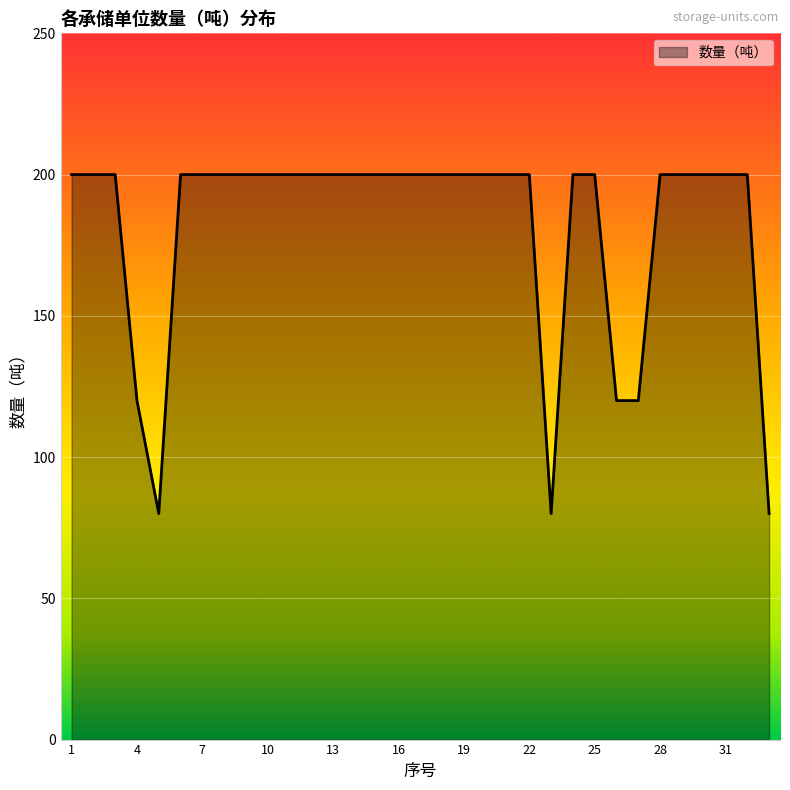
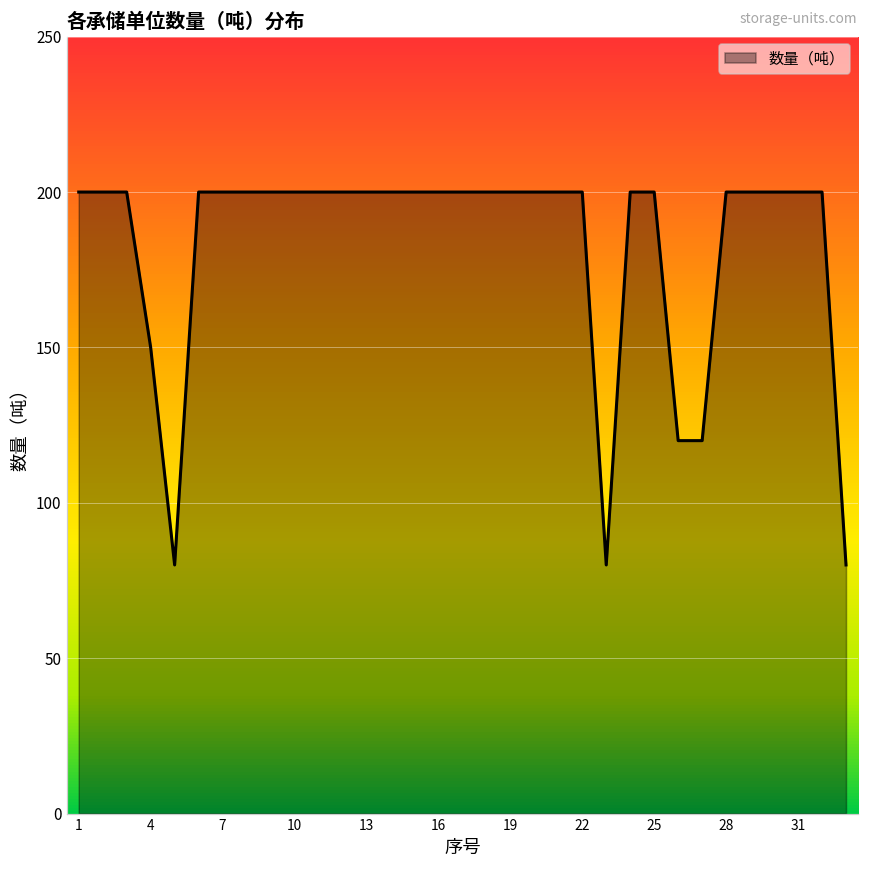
  {
    "1": 200,
-   "4": 120,
+   "4": 150,
    "7": 200,
    "10": 200,
    "13": 200,
    "16": 200,
    "19": 200,
    "22": 200,
    "25": 200,
    "28": 200,
    "31": 200
  }
